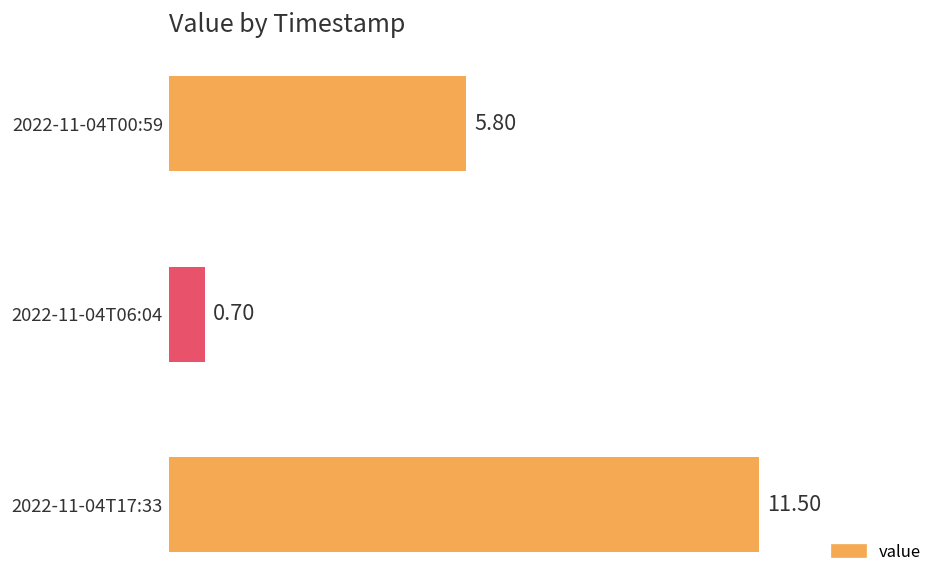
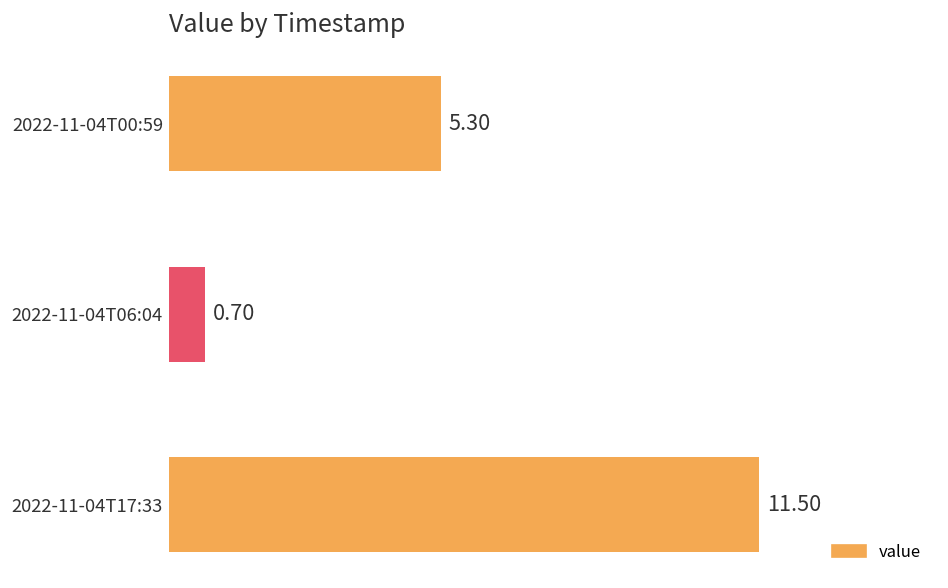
  {
-   "2022-11-04T00:59": 5.80,
+   "2022-11-04T00:59": 5.30,
    "2022-11-04T06:04": 0.70,
    "2022-11-04T17:33": 11.50
  }
